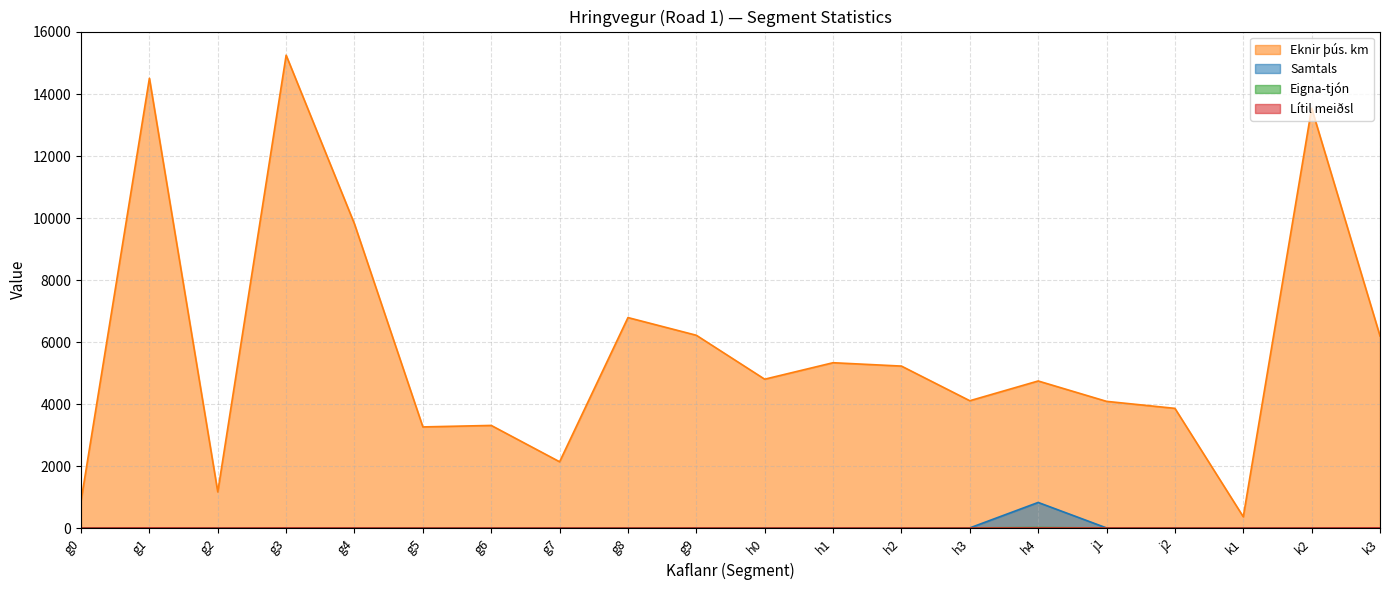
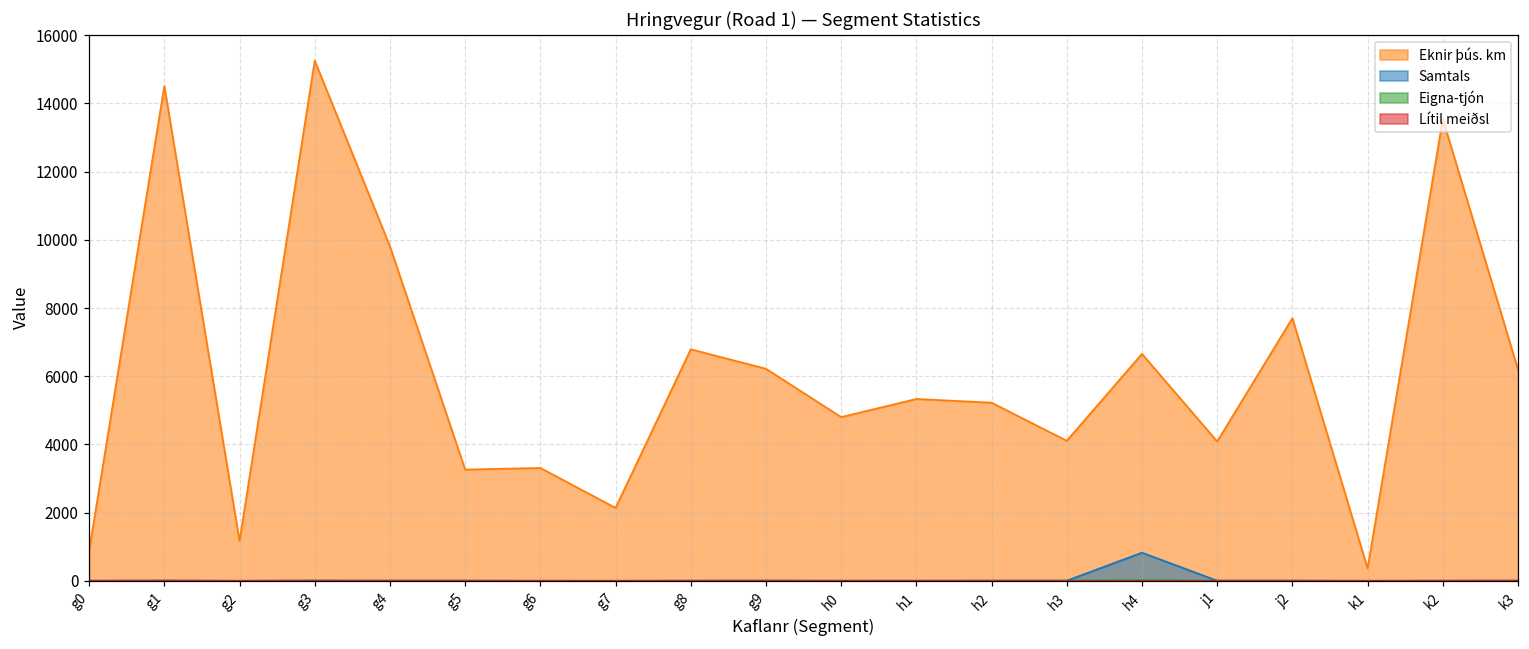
  {
    "Eknir þús. km": {
      "g0": 900,
      "g1": 14500,
      "g2": 1200,
      "g3": 15300,
      "g4": 9800,
      "g5": 3300,
      "g6": 3300,
      "g7": 2100,
      "g8": 6800,
      "g9": 6200,
      "h0": 4800,
      "h1": 5300,
      "h2": 5200,
      "h3": 4100,
-     "h4": 4700,
+     "h4": 6700,
      "j1": 4100,
-     "j2": 3900,
+     "j2": 7700,
      "k1": 400,
      "k3": 6200
    },
    "Samtals": {
      "h4": 800
    },
    "Lítil meiðsl": {
      "h4": 0
    }
  }
